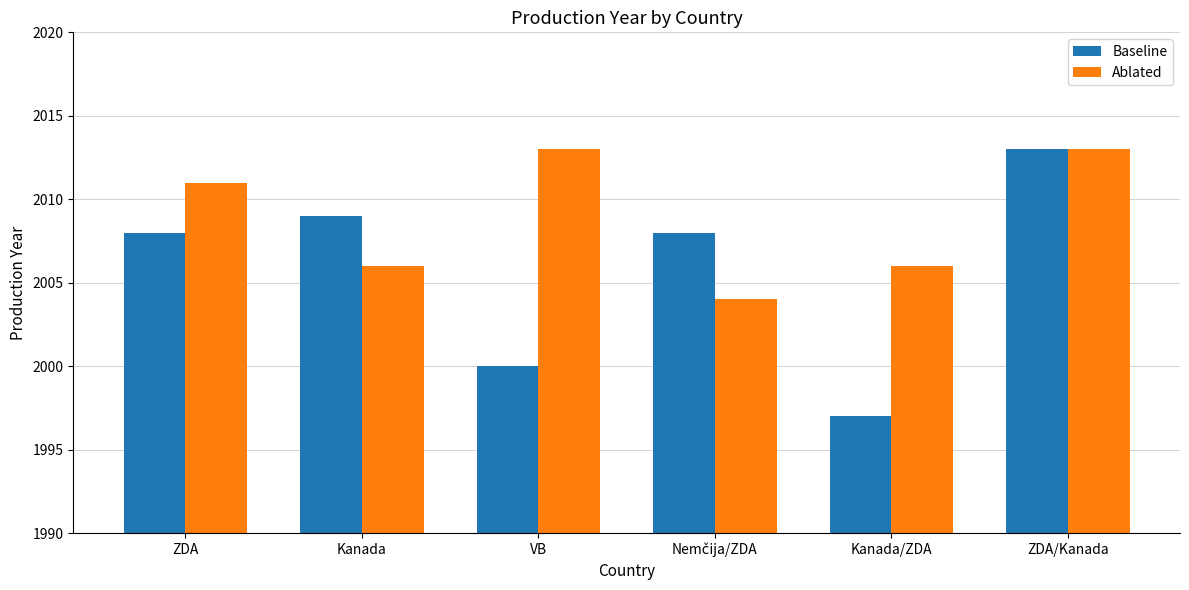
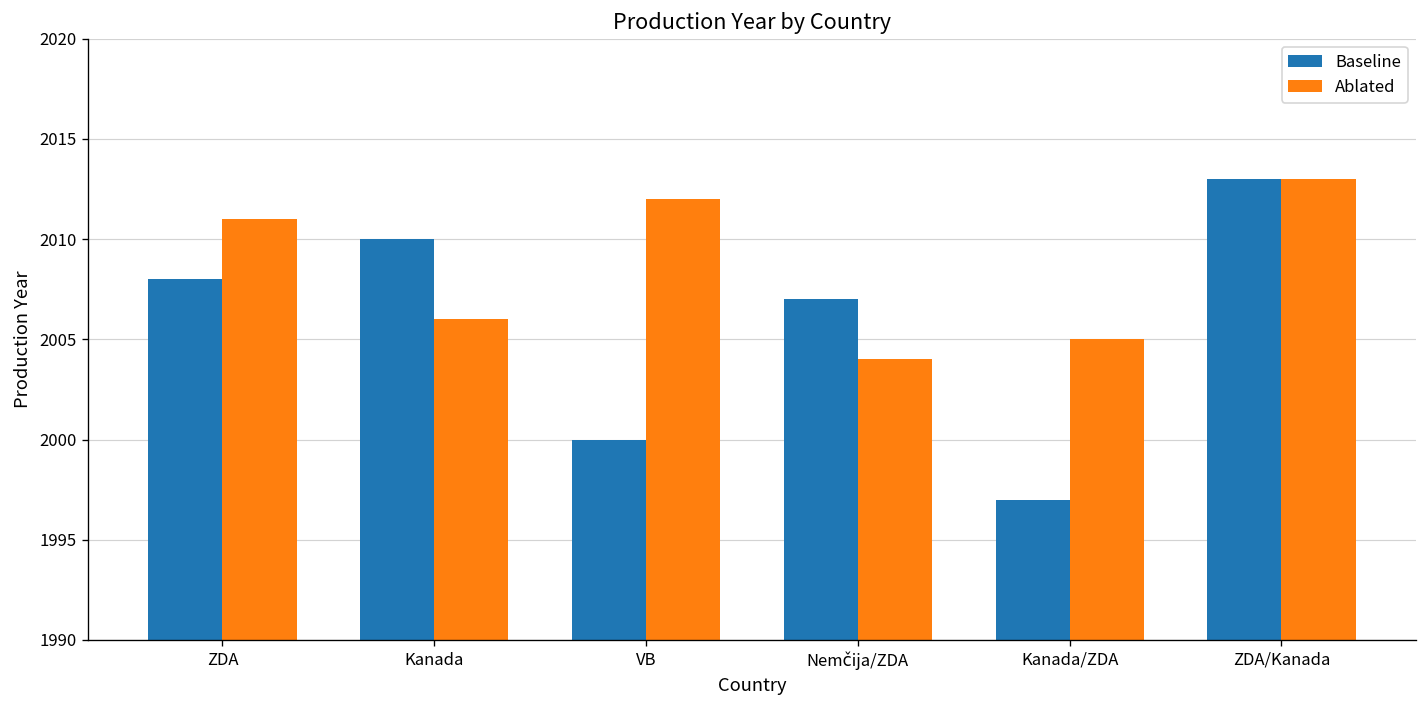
  {
    "Baseline": {
      "ZDA": 2008,
-     "Kanada": 2009,
+     "Kanada": 2010,
      "VB": 2000,
-     "Nemčija/ZDA": 2008,
+     "Nemčija/ZDA": 2007,
      "Kanada/ZDA": 1997,
      "ZDA/Kanada": 2013
    },
    "Ablated": {
      "ZDA": 2011,
      "Kanada": 2006,
-     "VB": 2013,
+     "VB": 2012,
      "Nemčija/ZDA": 2004,
-     "Kanada/ZDA": 2006,
+     "Kanada/ZDA": 2005,
      "ZDA/Kanada": 2013
    }
  }
